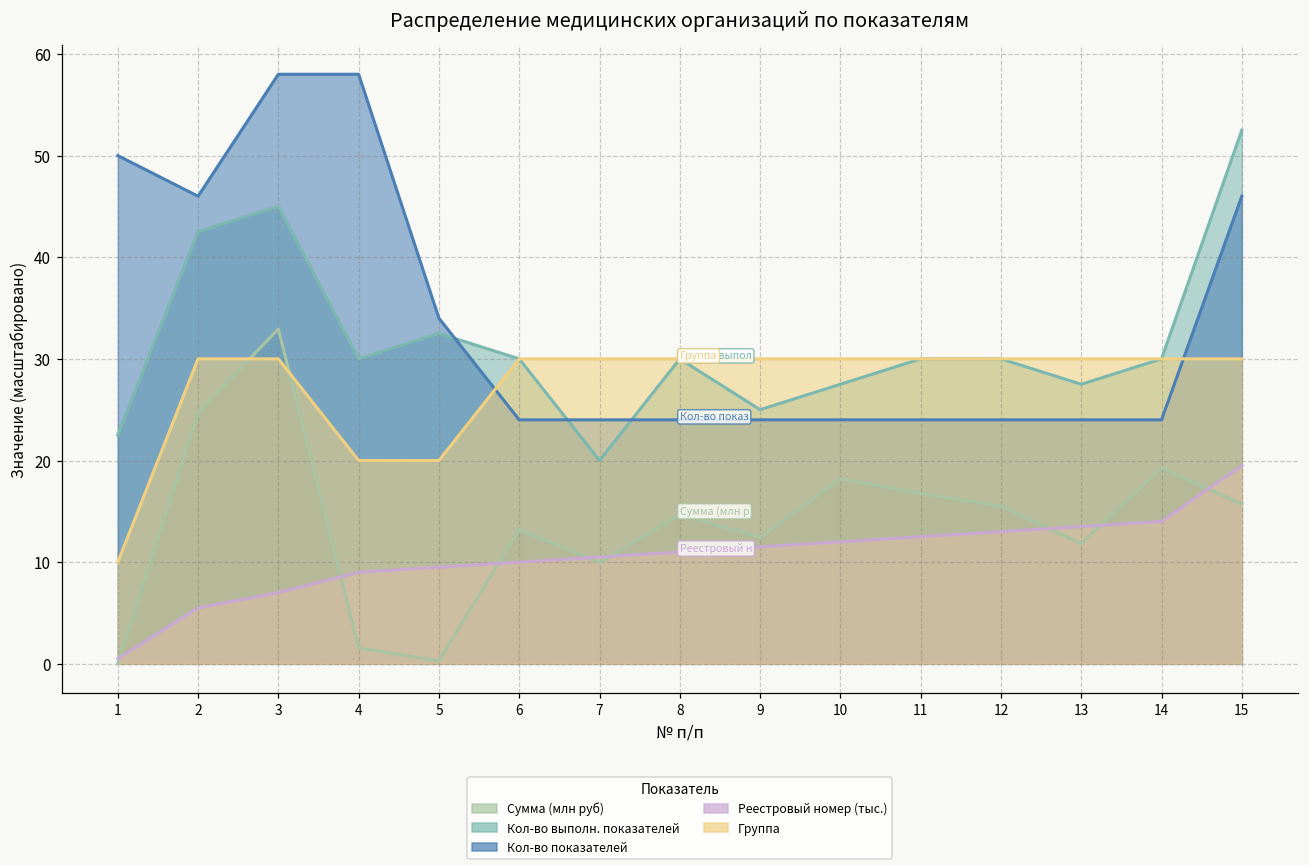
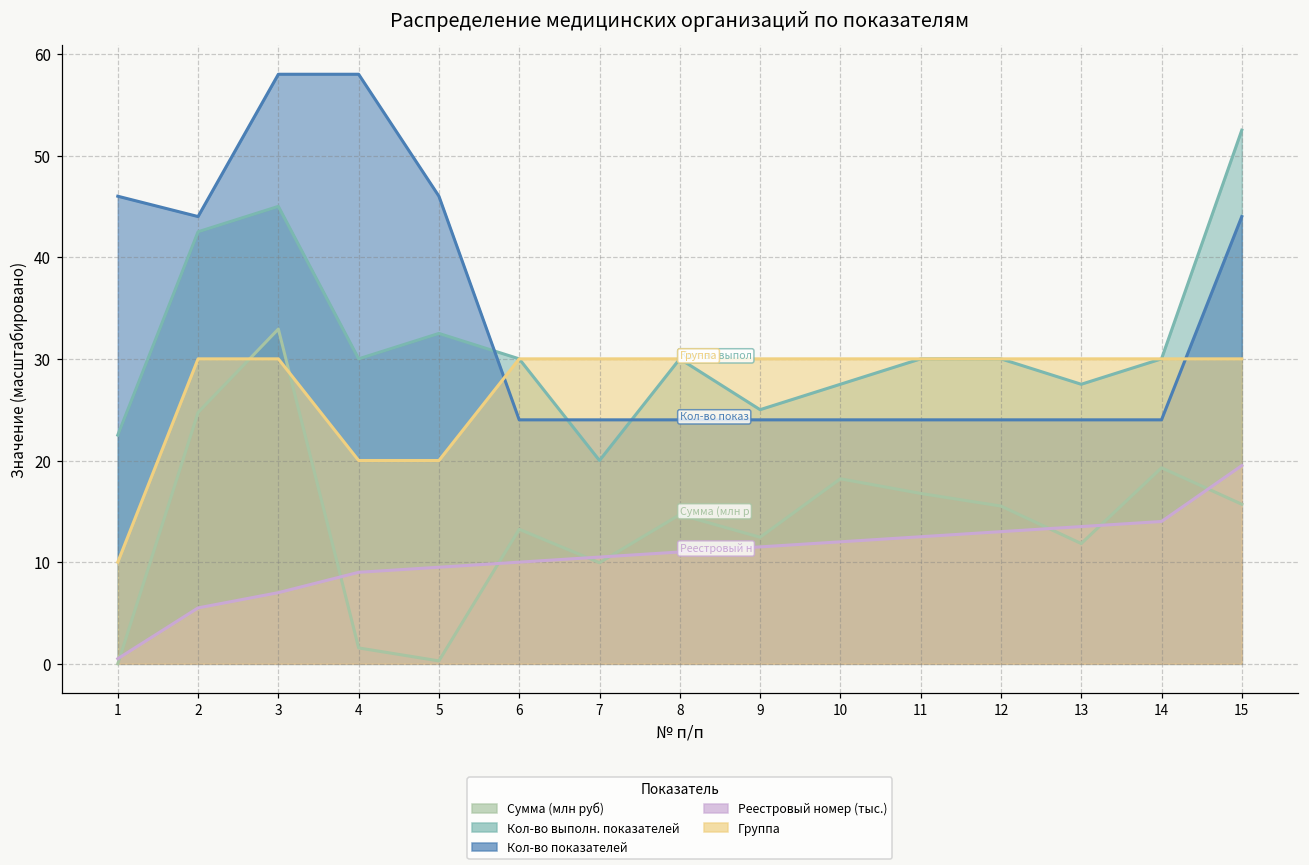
  {
    "Кол-во показателей": {
-     "1": 50,
-     "2": 46,
+     "1": 46,
+     "2": 44,
      "3": 58,
      "4": 58,
-     "5": 34,
+     "5": 46,
      "6": 24,
      "7": 24,
      "9": 24,
      "10": 24,
      "11": 24,
      "12": 24,
      "13": 24,
      "14": 24,
-     "15": 46
+     "15": 44
    },
    "Группа": {
      "1": 10,
      "2": 30,
      "3": 30,
      "4": 20,
      "5": 20,
      "7": 30,
      "9": 30,
      "10": 30,
      "13": 30,
      "15": 30
    }
  }
